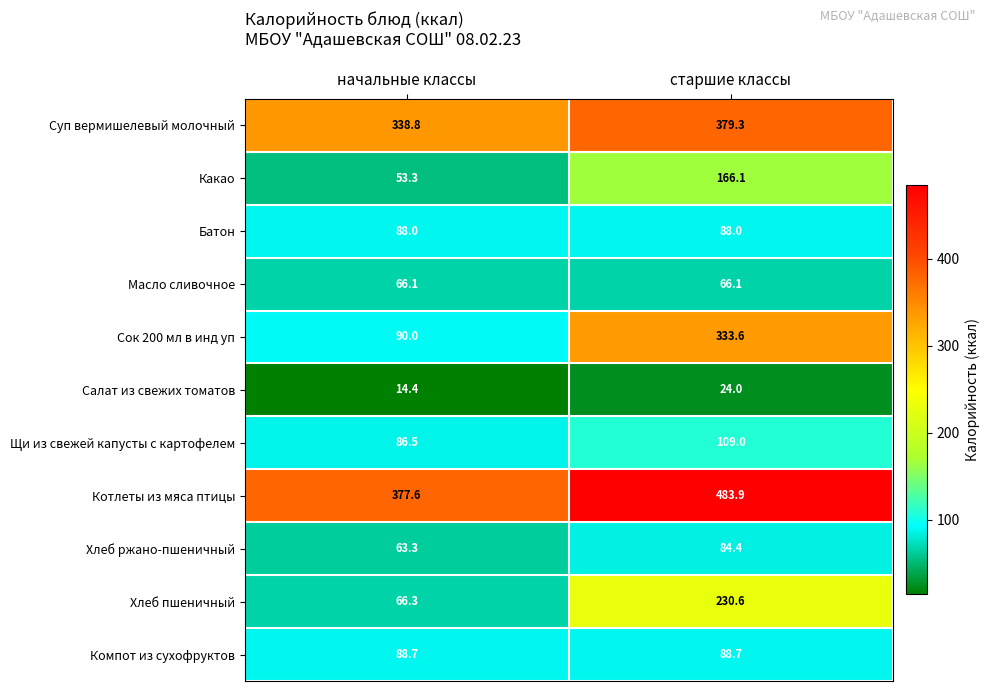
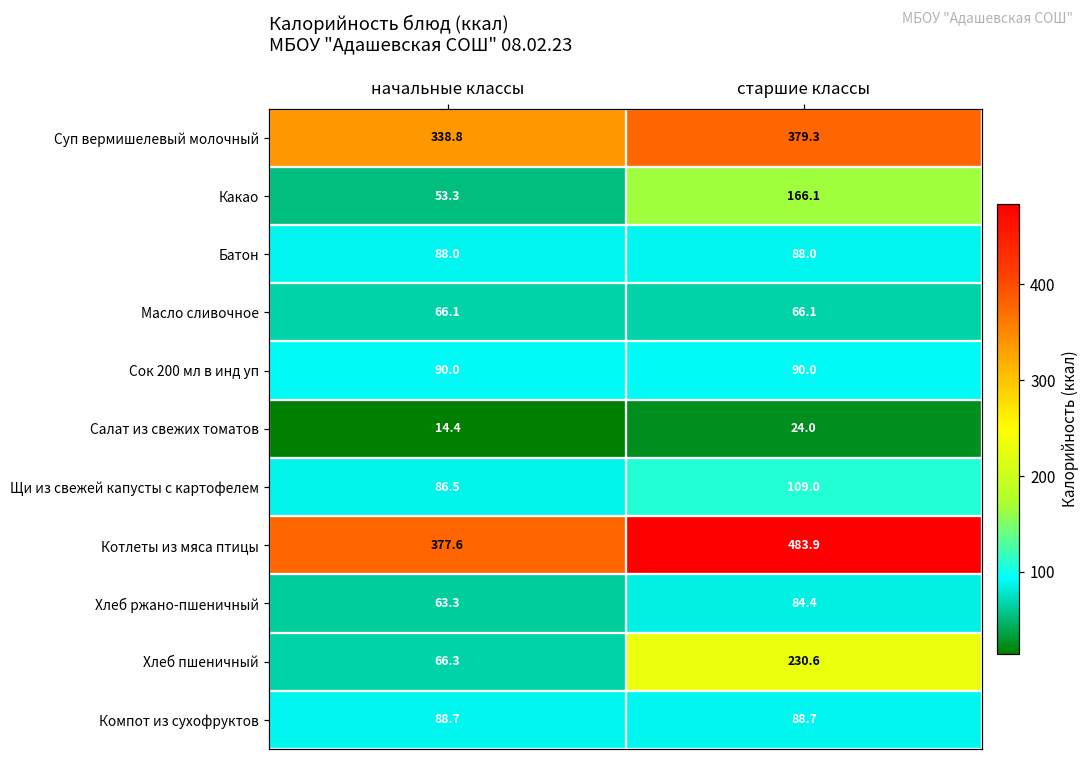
  {
    "Суп вермишелевый молочный": {
      "начальные классы": 338.8,
      "старшие классы": 379.3
    },
    "Какао": {
      "начальные классы": 53.3,
      "старшие классы": 166.1
    },
    "Батон": {
      "начальные классы": 88.0,
      "старшие классы": 88.0
    },
    "Масло сливочное": {
      "начальные классы": 66.1,
      "старшие классы": 66.1
    },
    "Сок 200 мл в инд уп": {
      "начальные классы": 90.0,
-     "старшие классы": 333.6
+     "старшие классы": 90.0
    },
    "Салат из свежих томатов": {
      "начальные классы": 14.4,
      "старшие классы": 24.0
    },
    "Щи из свежей капусты с картофелем": {
      "начальные классы": 86.5,
      "старшие классы": 109.0
    },
    "Котлеты из мяса птицы": {
      "начальные классы": 377.6,
      "старшие классы": 483.9
    },
    "Хлеб ржано-пшеничный": {
      "начальные классы": 63.3,
      "старшие классы": 84.4
    },
    "Хлеб пшеничный": {
      "начальные классы": 66.3,
      "старшие классы": 230.6
    },
    "Компот из сухофруктов": {
      "начальные классы": 88.7,
      "старшие классы": 88.7
    }
  }
